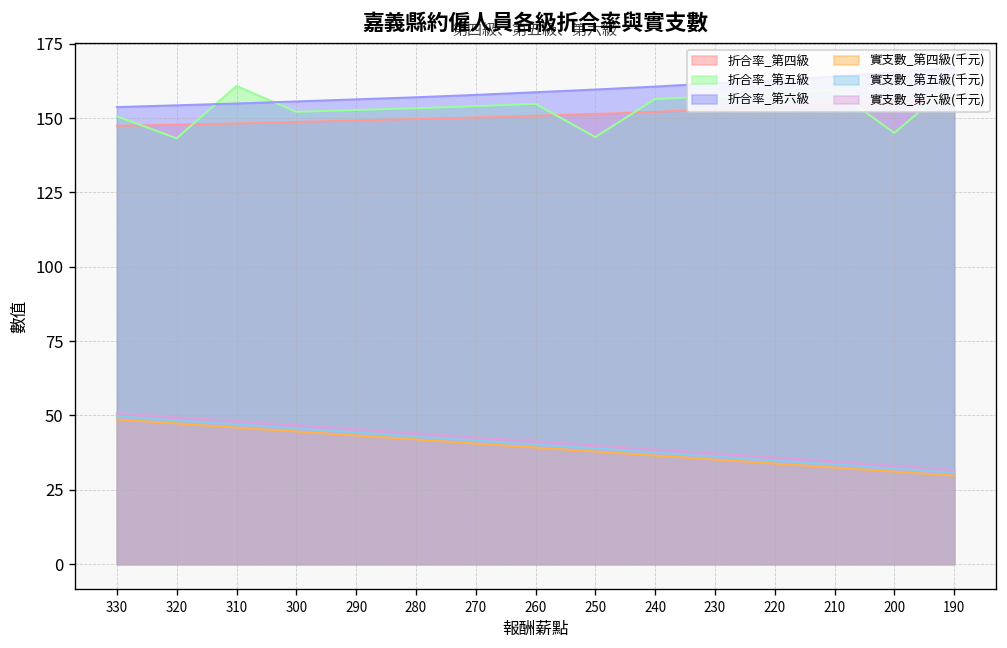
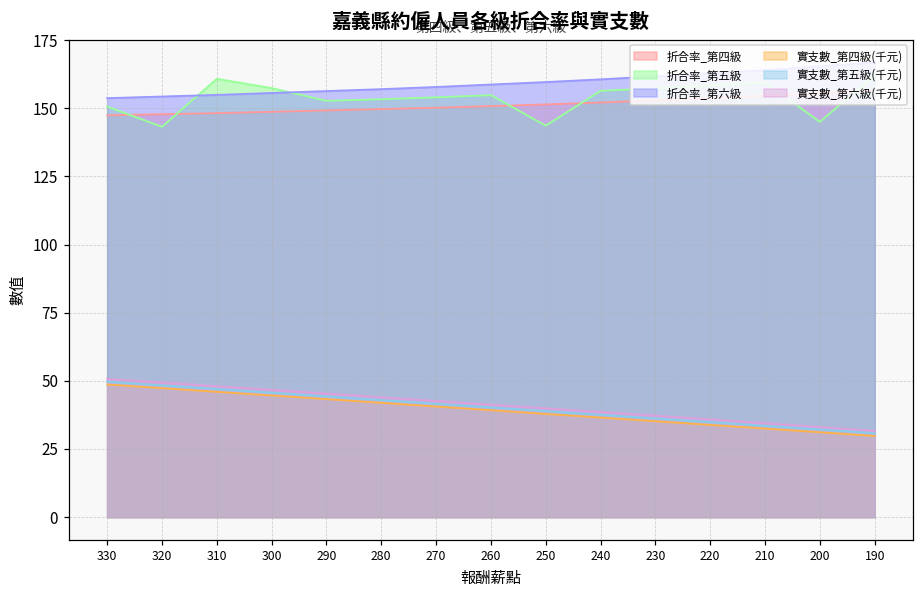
  {
    "折合率_第五級": {
      "330": 151,
      "320": 143,
      "310": 161,
-     "300": 152,
+     "300": 157,
      "290": 153,
      "280": 153,
      "270": 154,
      "260": 155,
      "250": 144,
      "240": 156,
      "200": 145
    },
    "實支數_第六級(千元)": {
      "320": 49,
      "300": 47,
      "280": 44
    }
  }
